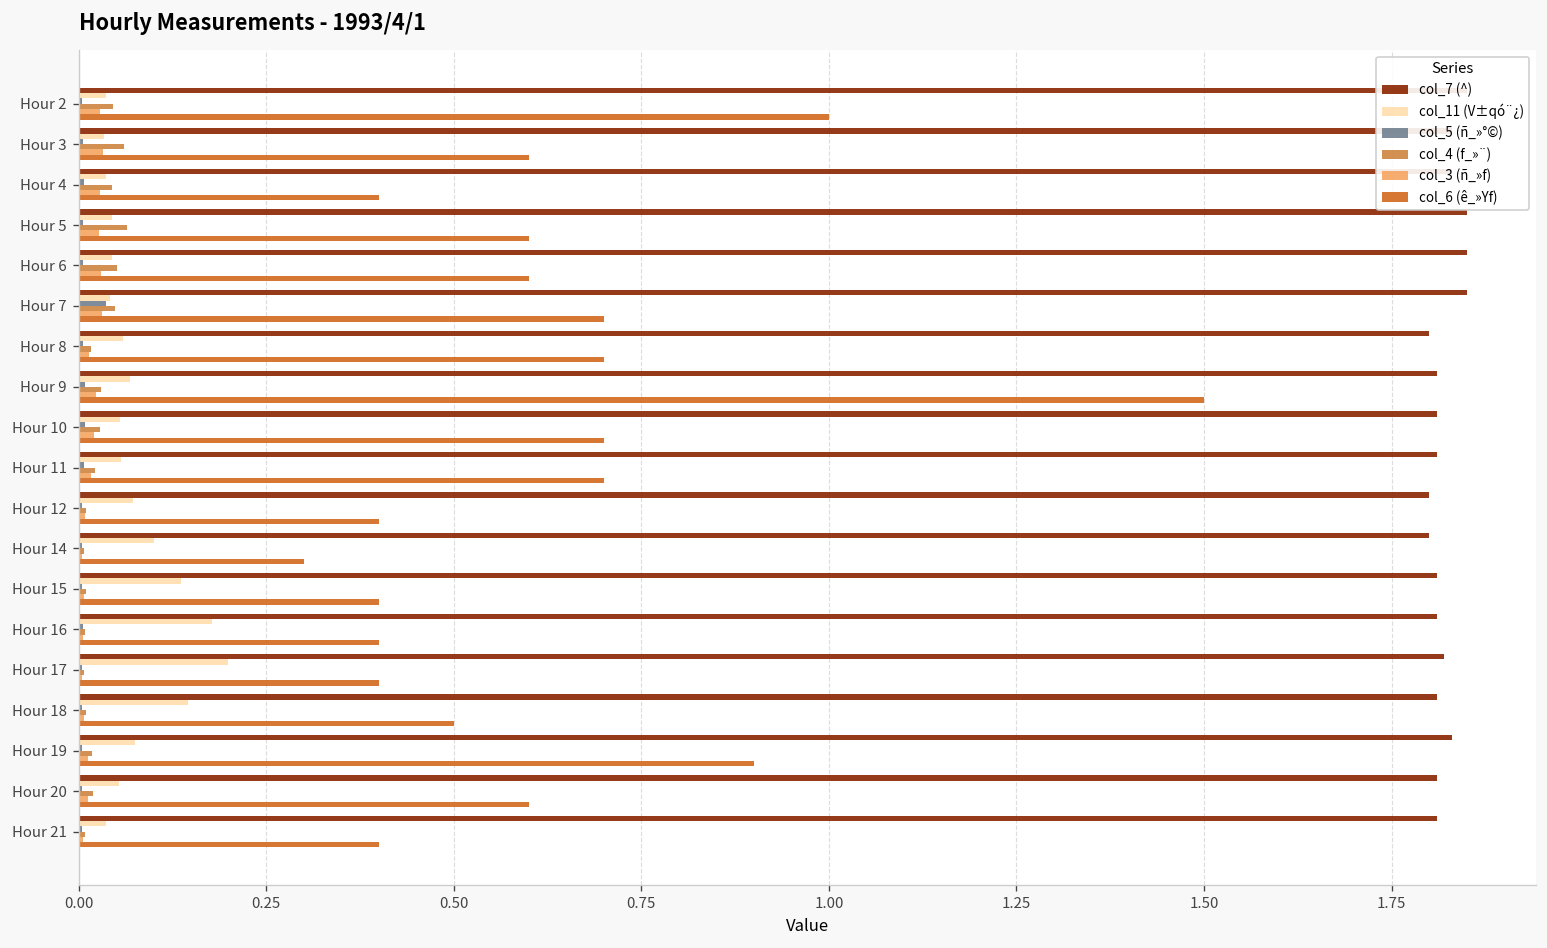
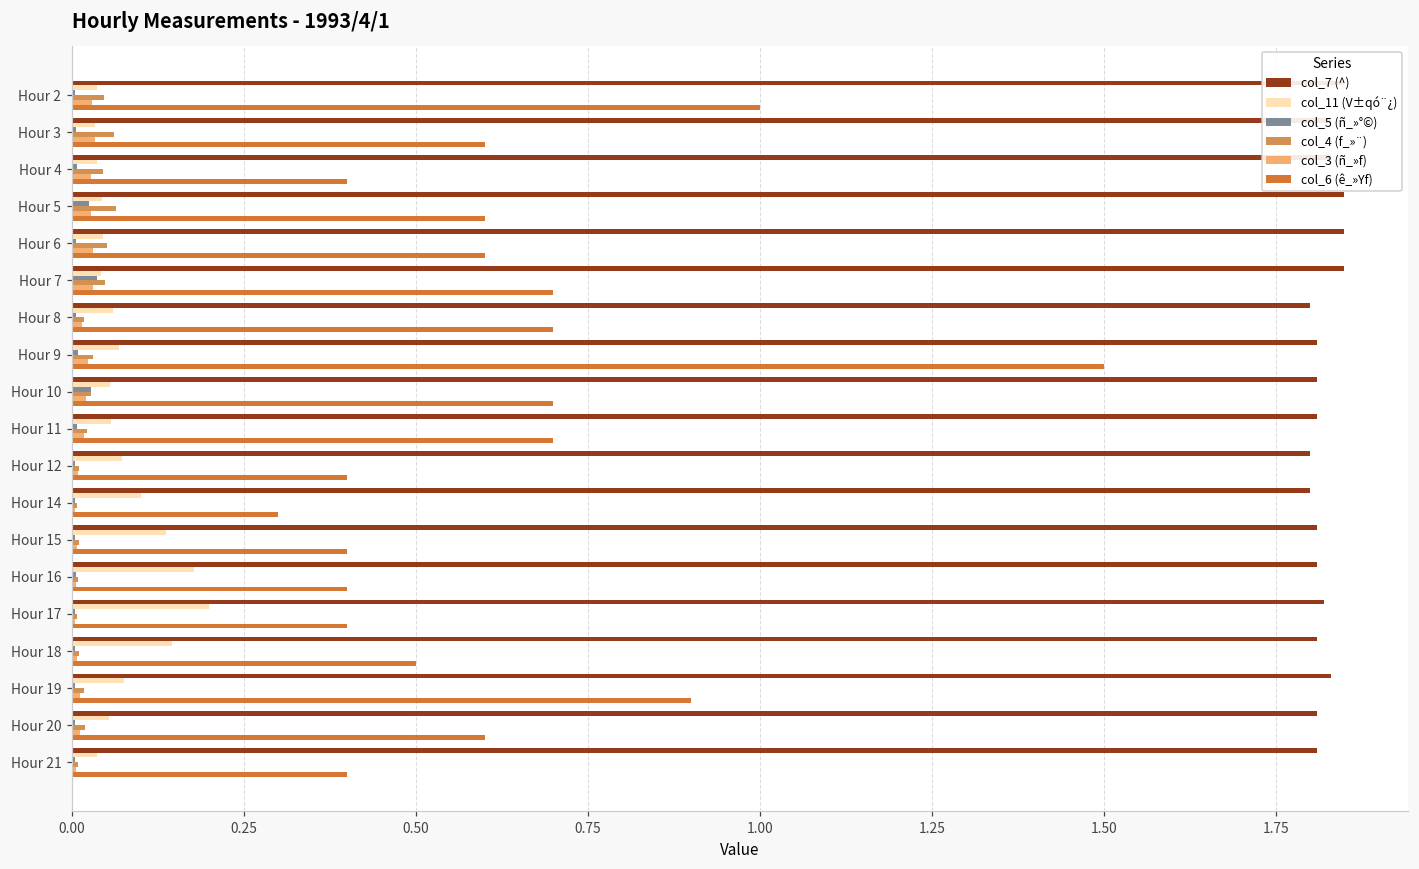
  {
    "col_7 (^)": {
      "Hour 5": 1.85,
      "Hour 6": 1.85,
      "Hour 7": 1.85,
      "Hour 8": 1.80,
      "Hour 9": 1.81,
      "Hour 10": 1.81,
      "Hour 11": 1.81,
      "Hour 12": 1.80,
      "Hour 14": 1.80,
      "Hour 15": 1.81,
      "Hour 16": 1.81,
      "Hour 17": 1.82,
      "Hour 18": 1.81,
      "Hour 19": 1.83,
      "Hour 20": 1.81,
      "Hour 21": 1.81
    },
    "col_11 (V±qó¨¿)": {
      "Hour 2": 0.04,
      "Hour 3": 0.03,
      "Hour 4": 0.04,
      "Hour 5": 0.04,
      "Hour 6": 0.05,
      "Hour 7": 0.04,
      "Hour 8": 0.06,
      "Hour 9": 0.07,
      "Hour 10": 0.06,
      "Hour 11": 0.06,
      "Hour 12": 0.07,
      "Hour 14": 0.10,
      "Hour 15": 0.14,
      "Hour 16": 0.18,
      "Hour 17": 0.20,
      "Hour 18": 0.15,
      "Hour 19": 0.08,
      "Hour 20": 0.05,
      "Hour 21": 0.04
    },
    "col_5 (ñ_»°©)": {
      "Hour 2": 0.01,
      "Hour 3": 0.01,
      "Hour 4": 0.01,
-     "Hour 5": 0.01,
+     "Hour 5": 0.03,
      "Hour 6": 0.01,
      "Hour 7": 0.04,
      "Hour 8": 0.01,
      "Hour 9": 0.01,
-     "Hour 10": 0.01,
+     "Hour 10": 0.03,
      "Hour 11": 0.01,
      "Hour 12": 0.01,
      "Hour 14": 0.01,
      "Hour 15": 0.01,
      "Hour 16": 0.01,
      "Hour 17": 0.01,
      "Hour 18": 0.00,
      "Hour 19": 0.01,
      "Hour 20": 0.01,
      "Hour 21": 0.00
    }
  }
